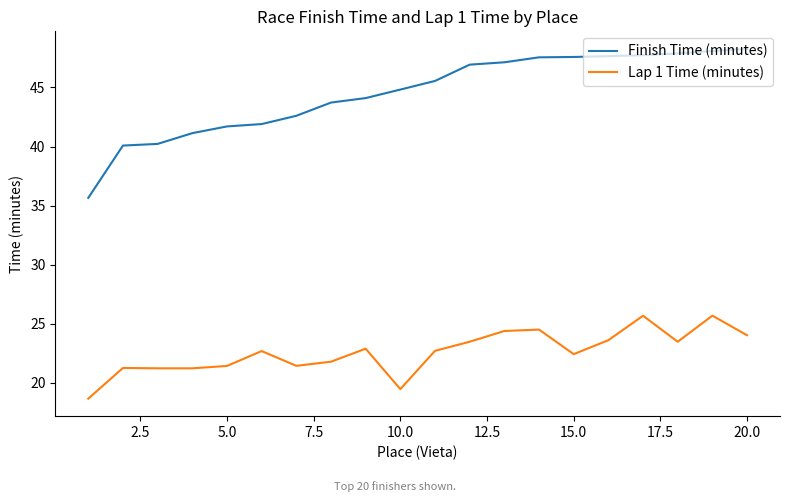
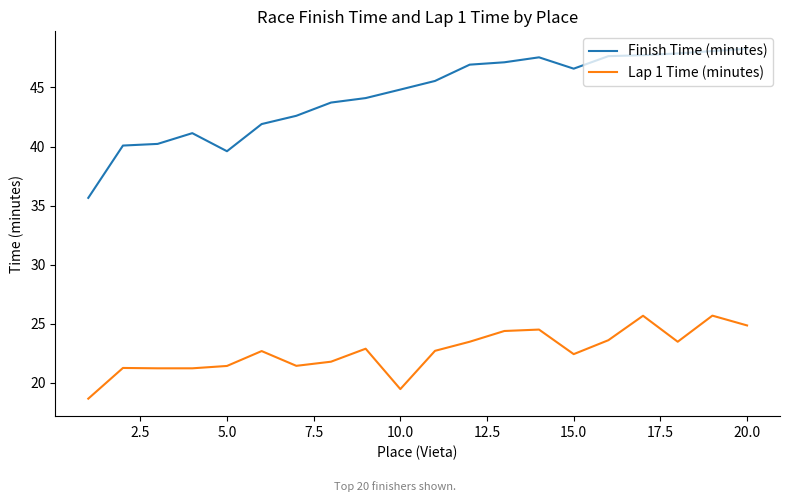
  {
    "Finish Time (minutes)": {
-     "5.0": 41.7,
+     "5.0": 39.6,
      "10.0": 44.8,
-     "15.0": 47.6
+     "15.0": 46.6
    },
    "Lap 1 Time (minutes)": {
      "5.0": 21.4,
      "10.0": 19.5,
      "15.0": 22.4,
-     "20.0": 24.0
+     "20.0": 24.9
    }
  }
